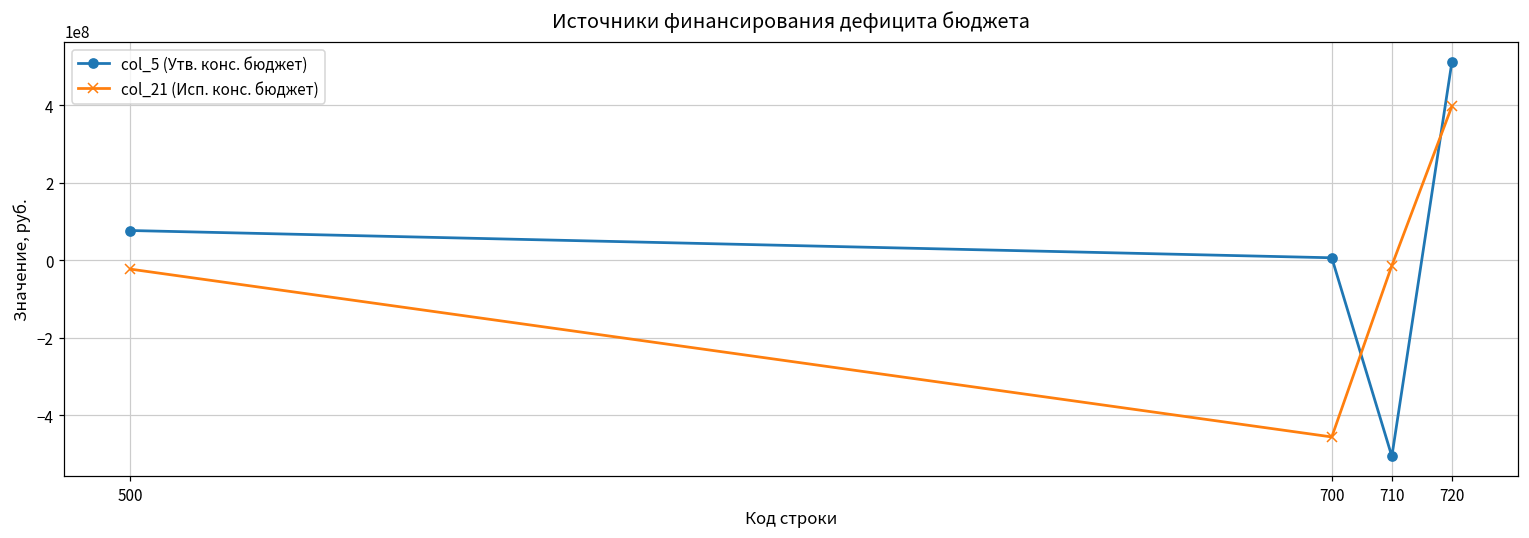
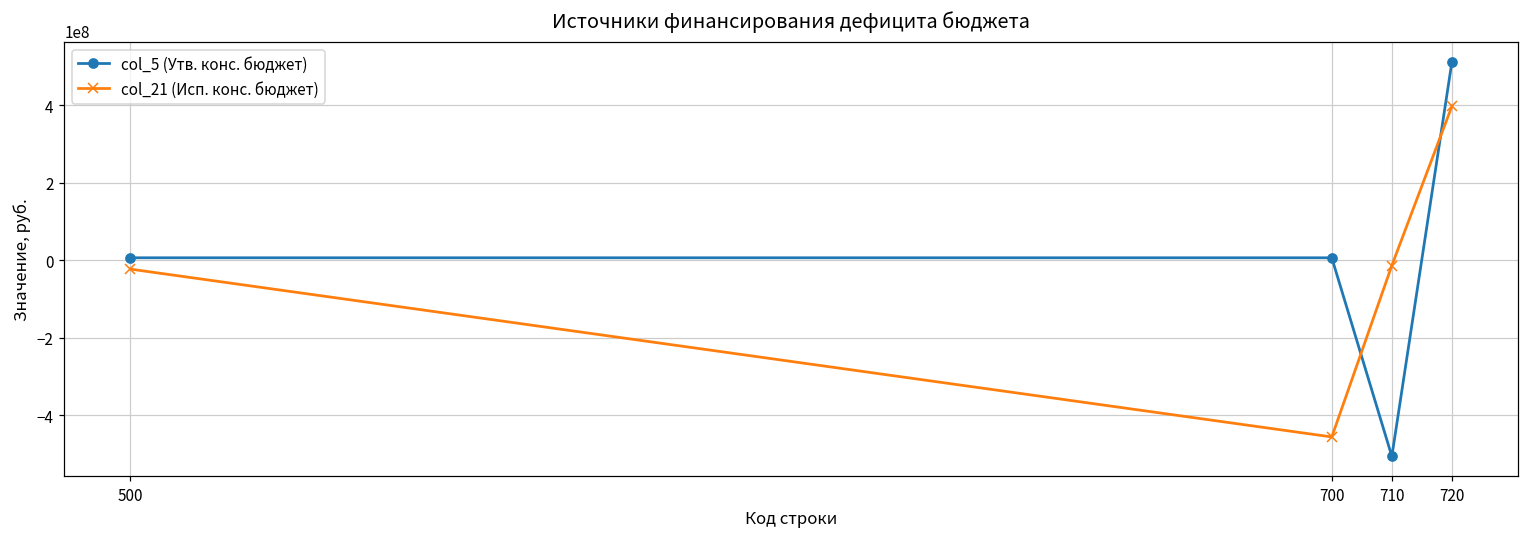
  {
    "col_5 (Утв. конс. бюджет)": {
-     "500": 80000000,
+     "500": 10000000,
      "700": 10000000,
      "710": -510000000,
      "720": 510000000
    },
    "col_21 (Исп. конс. бюджет)": {
      "500": -20000000,
      "700": -460000000,
      "710": -10000000,
      "720": 400000000
    }
  }
